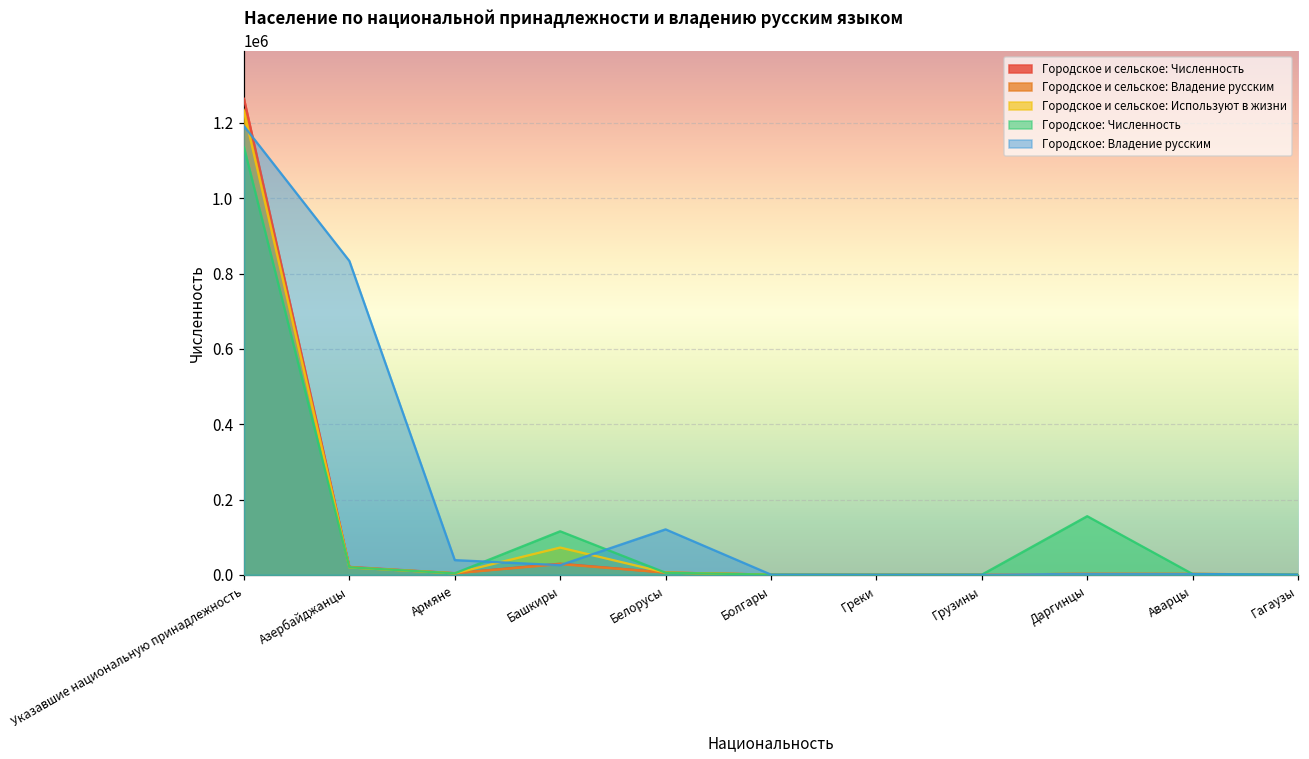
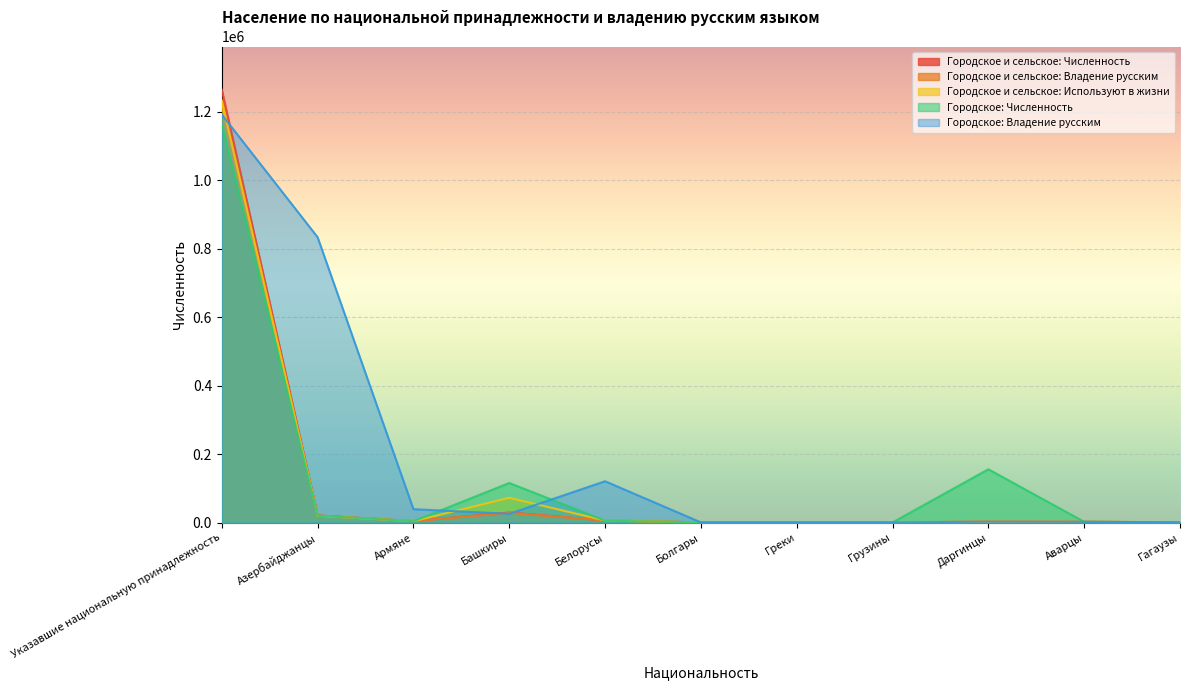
  {
    "Городское и сельское: Используют в жизни": {
      "Башкиры": 70000
    },
    "Городское: Численность": {
-     "Указавшие национальную принадлежность": 1140000,
+     "Указавшие национальную принадлежность": 1160000,
      "Башкиры": 120000,
      "Даргинцы": 160000
    },
    "Городское: Владение русским": {
      "Указавшие национальную принадлежность": 1190000,
      "Азербайджанцы": 830000,
      "Армяне": 40000,
      "Белорусы": 120000
    }
  }
